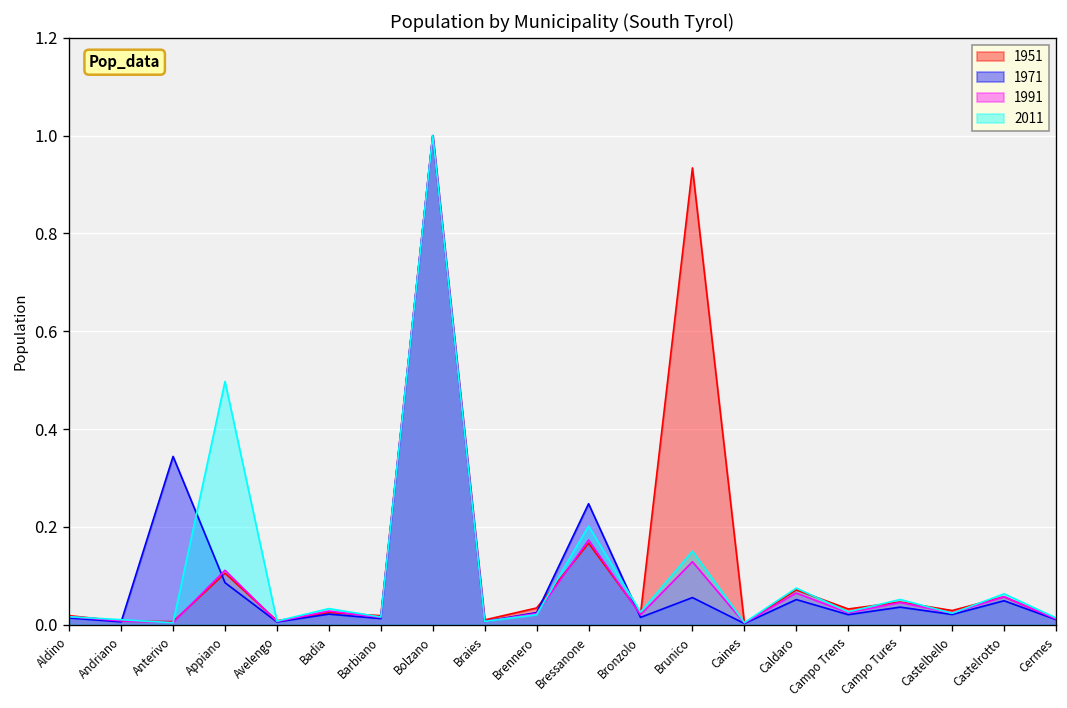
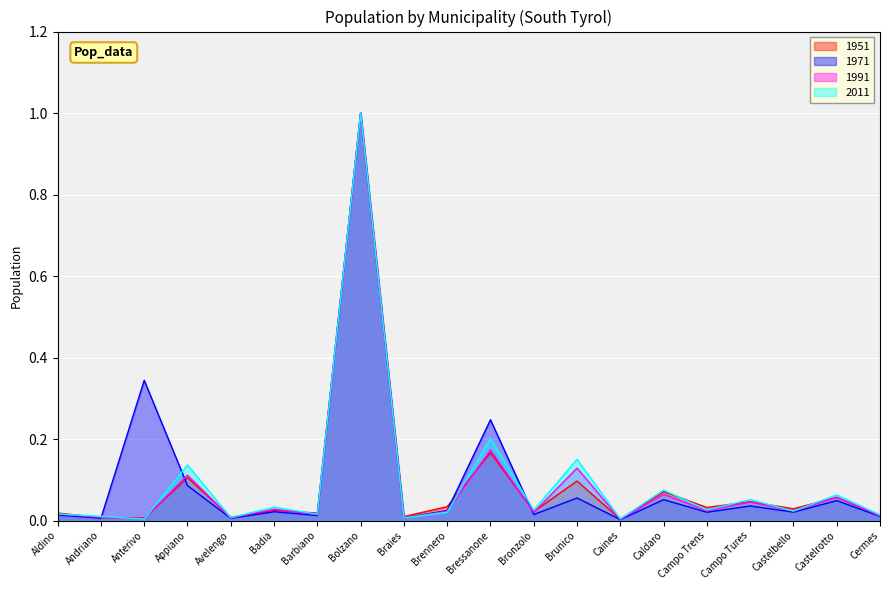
  {
    "1951": {
      "Brennero": 0.03,
      "Bressanone": 0.17,
-     "Brunico": 0.93
+     "Brunico": 0.10
    },
    "1971": {
      "Anterivo": 0.34,
      "Appiano": 0.09,
      "Bressanone": 0.25,
      "Brunico": 0.06,
      "Caldaro": 0.05,
      "Campo Tures": 0.04,
      "Castelrotto": 0.05
    },
    "1991": {
      "Bressanone": 0.17,
      "Brunico": 0.13,
      "Caldaro": 0.06
    },
    "2011": {
-     "Appiano": 0.50,
+     "Appiano": 0.14,
      "Bressanone": 0.20,
      "Brunico": 0.15
    }
  }
